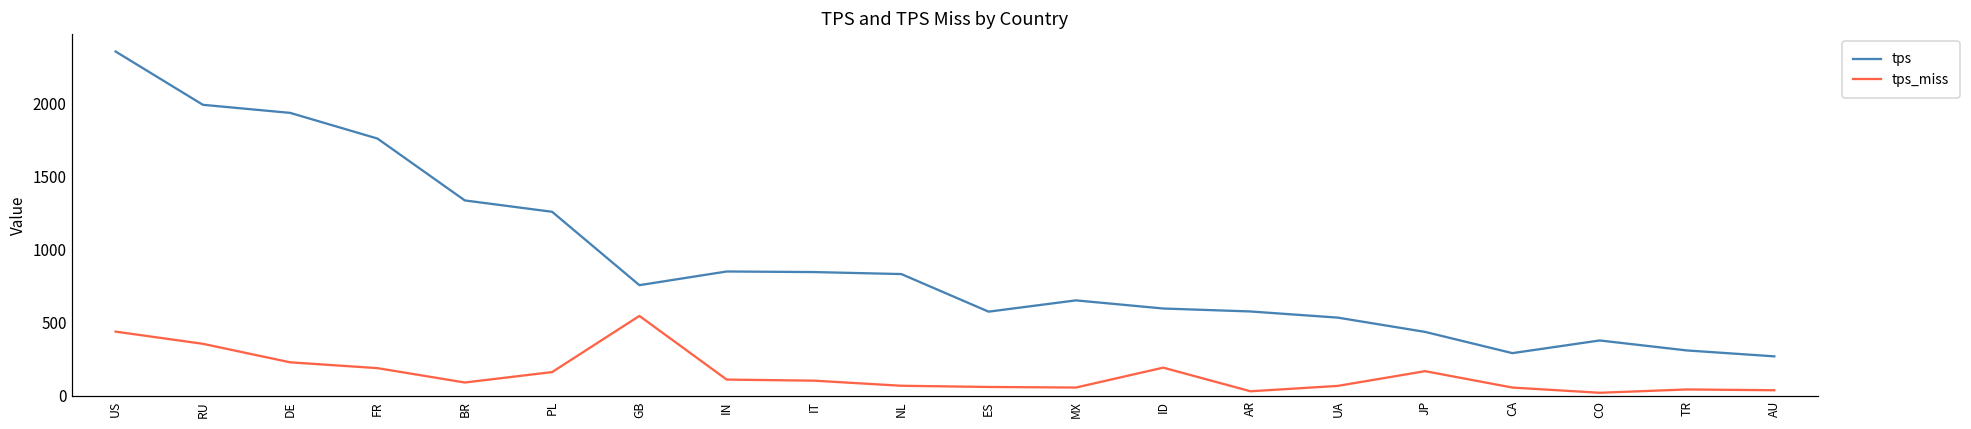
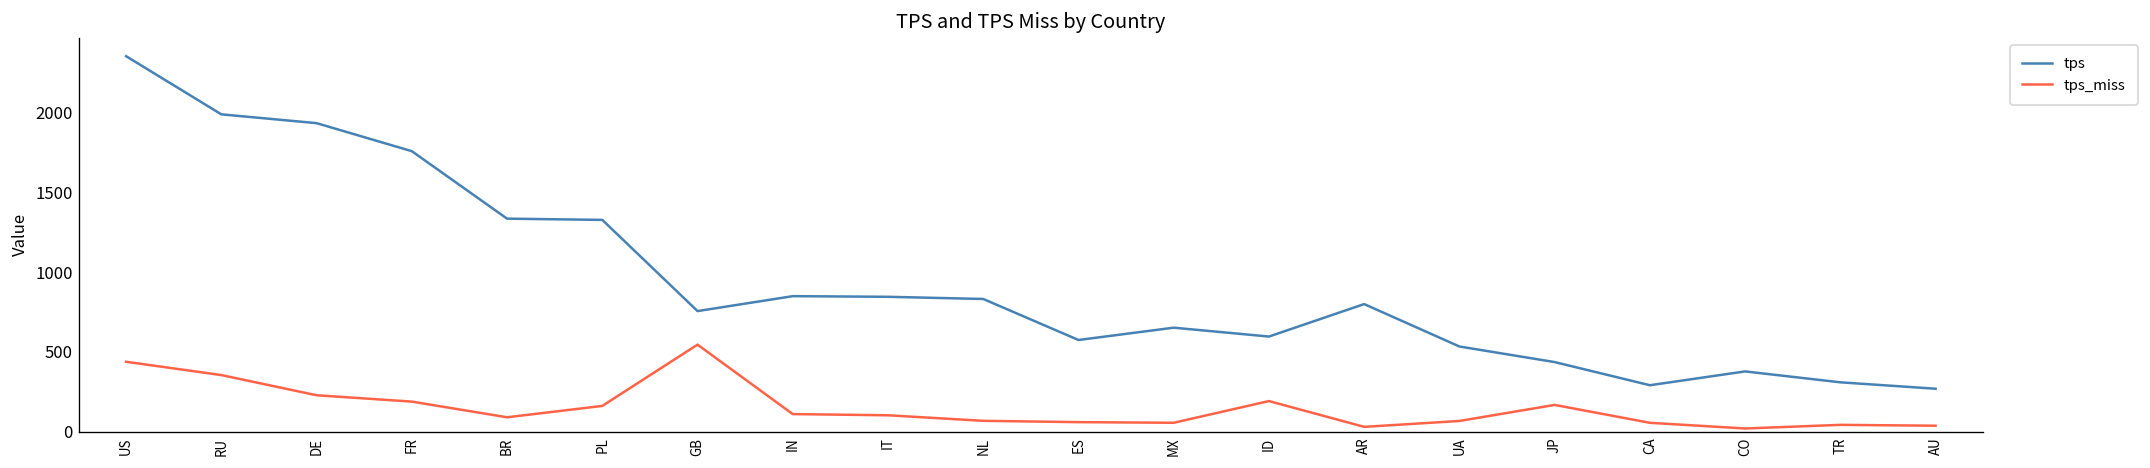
  {
    "tps": {
      "US": 2350,
      "RU": 1990,
      "DE": 1930,
      "FR": 1760,
      "BR": 1340,
-     "PL": 1260,
+     "PL": 1330,
      "GB": 760,
      "IN": 850,
      "IT": 850,
      "NL": 830,
      "ES": 580,
      "MX": 650,
      "ID": 600,
-     "AR": 580,
+     "AR": 800,
      "UA": 530,
      "JP": 440,
      "CA": 290,
      "CO": 380,
      "TR": 310,
      "AU": 270
    },
    "tps_miss": {
      "US": 440,
      "RU": 360,
      "DE": 230,
      "FR": 190,
      "BR": 90,
      "PL": 160,
      "GB": 550,
      "IN": 110,
      "IT": 100,
      "NL": 70,
      "ES": 60,
      "MX": 60,
      "ID": 190,
      "AR": 30,
      "UA": 70,
      "JP": 170,
      "CA": 60,
      "CO": 20,
      "TR": 40,
      "AU": 40
    }
  }
